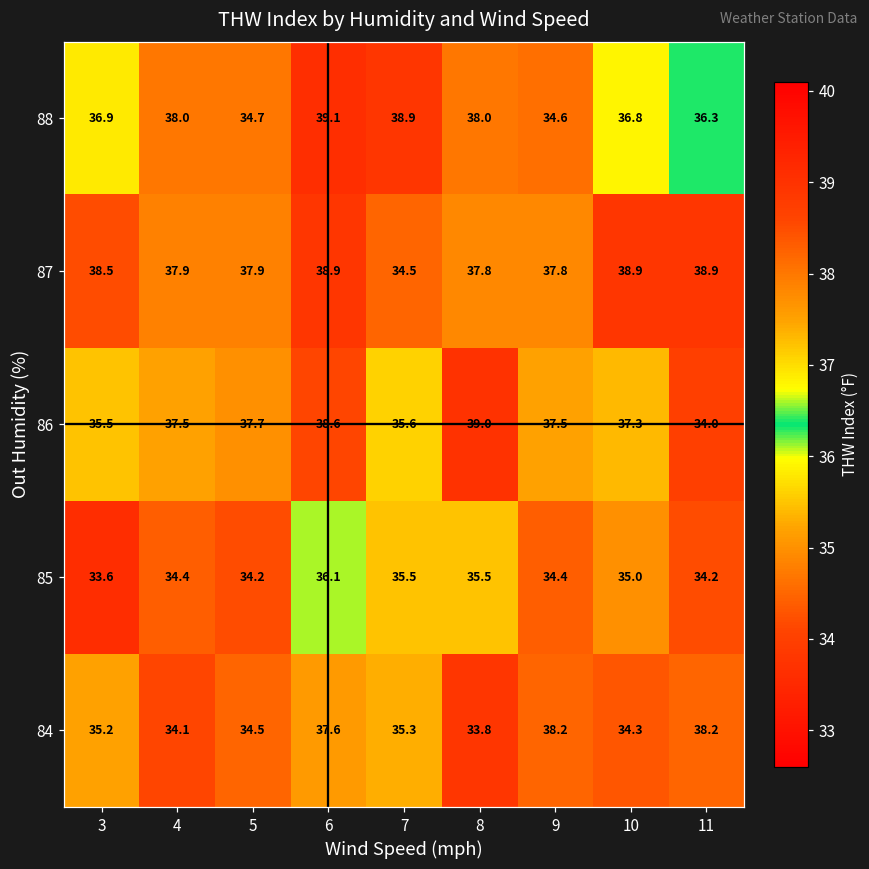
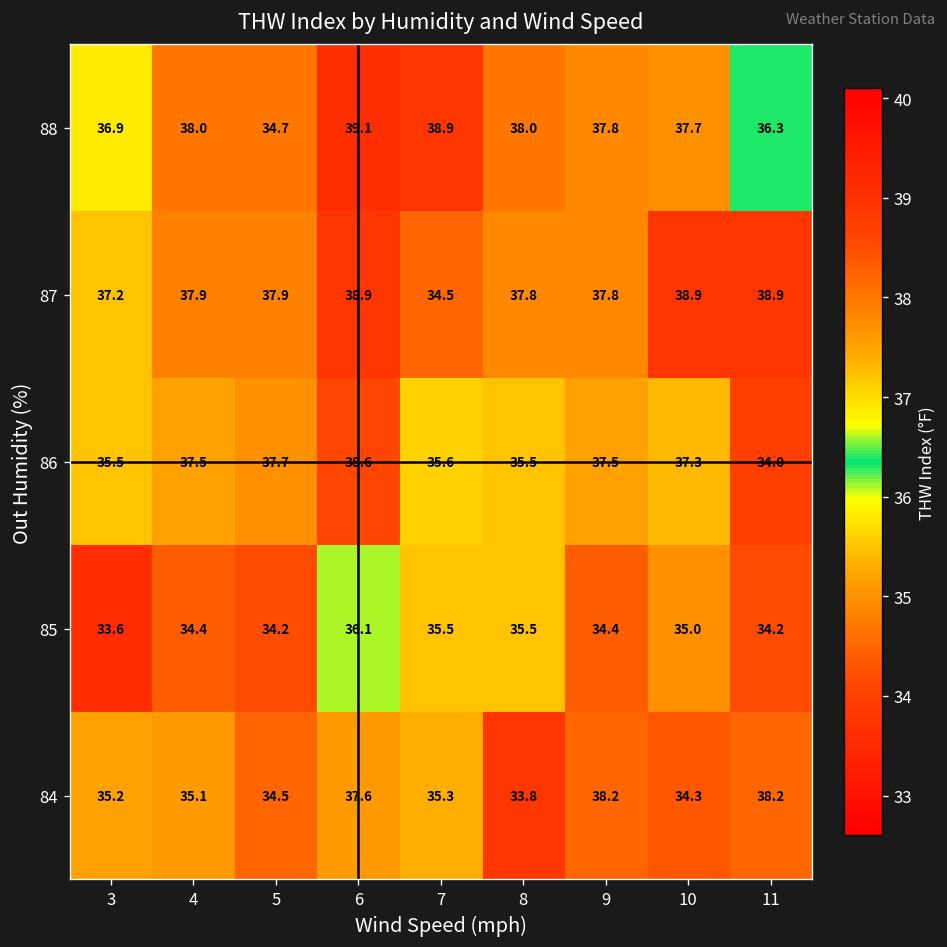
  {
    "88": {
      "3": 36.9,
      "4": 38.0,
      "5": 34.7,
      "6": 39.1,
      "7": 38.9,
      "8": 38.0,
-     "9": 34.6,
-     "10": 36.8,
+     "9": 37.8,
+     "10": 37.7,
      "11": 36.3
    },
    "87": {
-     "3": 38.5,
+     "3": 37.2,
      "4": 37.9,
      "5": 37.9,
      "6": 38.9,
      "7": 34.5,
      "8": 37.8,
      "9": 37.8,
      "10": 38.9,
      "11": 38.9
    },
    "86": {
      "3": 35.5,
      "4": 37.5,
      "5": 37.7,
      "6": 38.6,
      "7": 35.6,
-     "8": 39.0,
+     "8": 35.5,
      "9": 37.5,
      "10": 37.3,
      "11": 34.0
    },
    "85": {
      "3": 33.6,
      "4": 34.4,
      "5": 34.2,
      "6": 36.1,
      "7": 35.5,
      "8": 35.5,
      "9": 34.4,
      "10": 35.0,
      "11": 34.2
    },
    "84": {
      "3": 35.2,
-     "4": 34.1,
+     "4": 35.1,
      "5": 34.5,
      "6": 37.6,
      "7": 35.3,
      "8": 33.8,
      "9": 38.2,
      "10": 34.3,
      "11": 38.2
    }
  }
